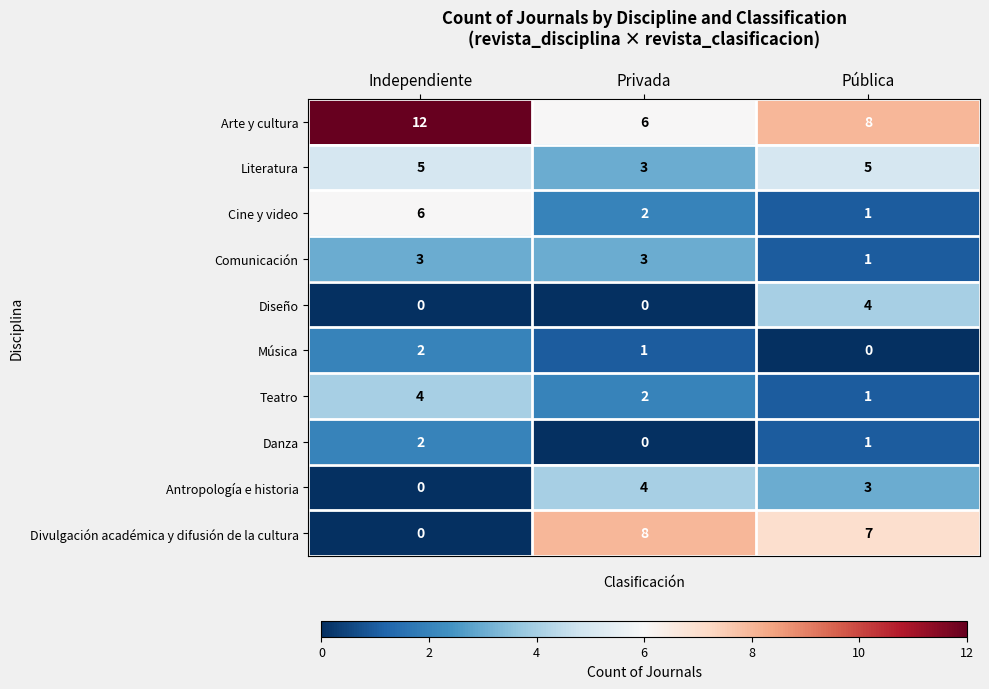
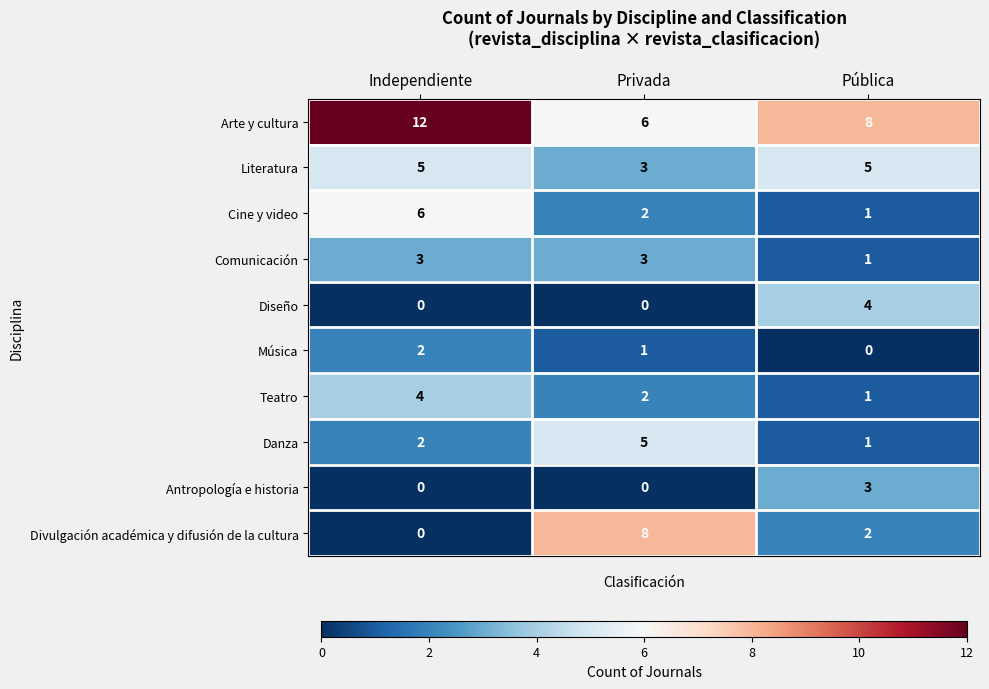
  {
    "Arte y cultura": {
      "Independiente": 12,
      "Privada": 6,
      "Pública": 8
    },
    "Literatura": {
      "Independiente": 5,
      "Privada": 3,
      "Pública": 5
    },
    "Cine y video": {
      "Independiente": 6,
      "Privada": 2,
      "Pública": 1
    },
    "Comunicación": {
      "Independiente": 3,
      "Privada": 3,
      "Pública": 1
    },
    "Diseño": {
      "Independiente": 0,
      "Privada": 0,
      "Pública": 4
    },
    "Música": {
      "Independiente": 2,
      "Privada": 1,
      "Pública": 0
    },
    "Teatro": {
      "Independiente": 4,
      "Privada": 2,
      "Pública": 1
    },
    "Danza": {
      "Independiente": 2,
-     "Privada": 0,
+     "Privada": 5,
      "Pública": 1
    },
    "Antropología e historia": {
      "Independiente": 0,
-     "Privada": 4,
+     "Privada": 0,
      "Pública": 3
    },
    "Divulgación académica y difusión de la cultura": {
      "Independiente": 0,
      "Privada": 8,
-     "Pública": 7
+     "Pública": 2
    }
  }
